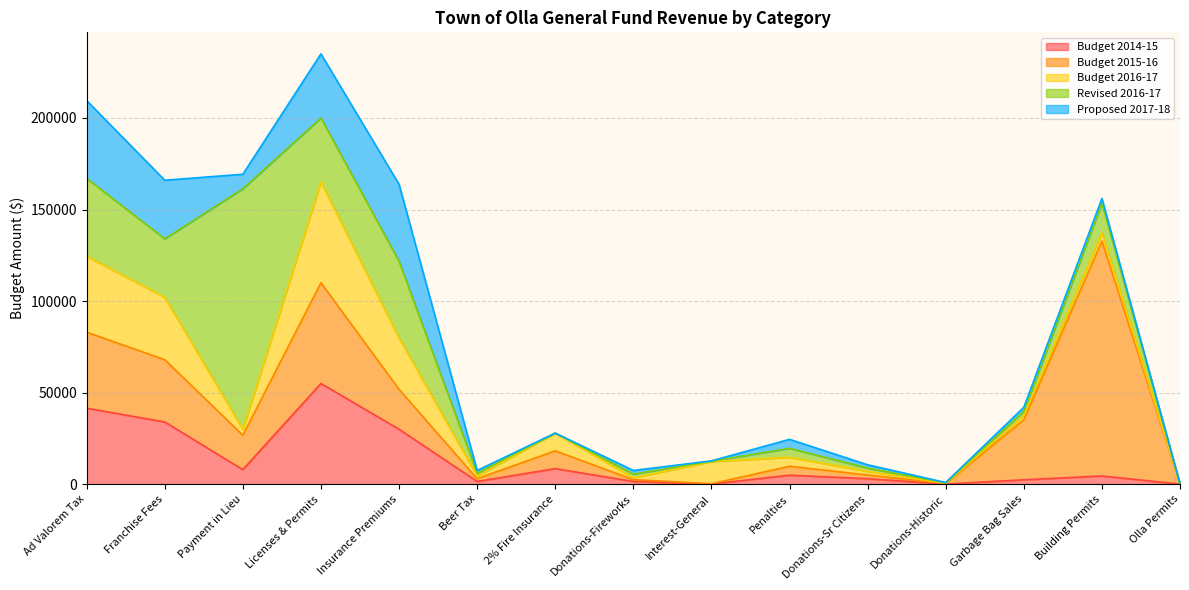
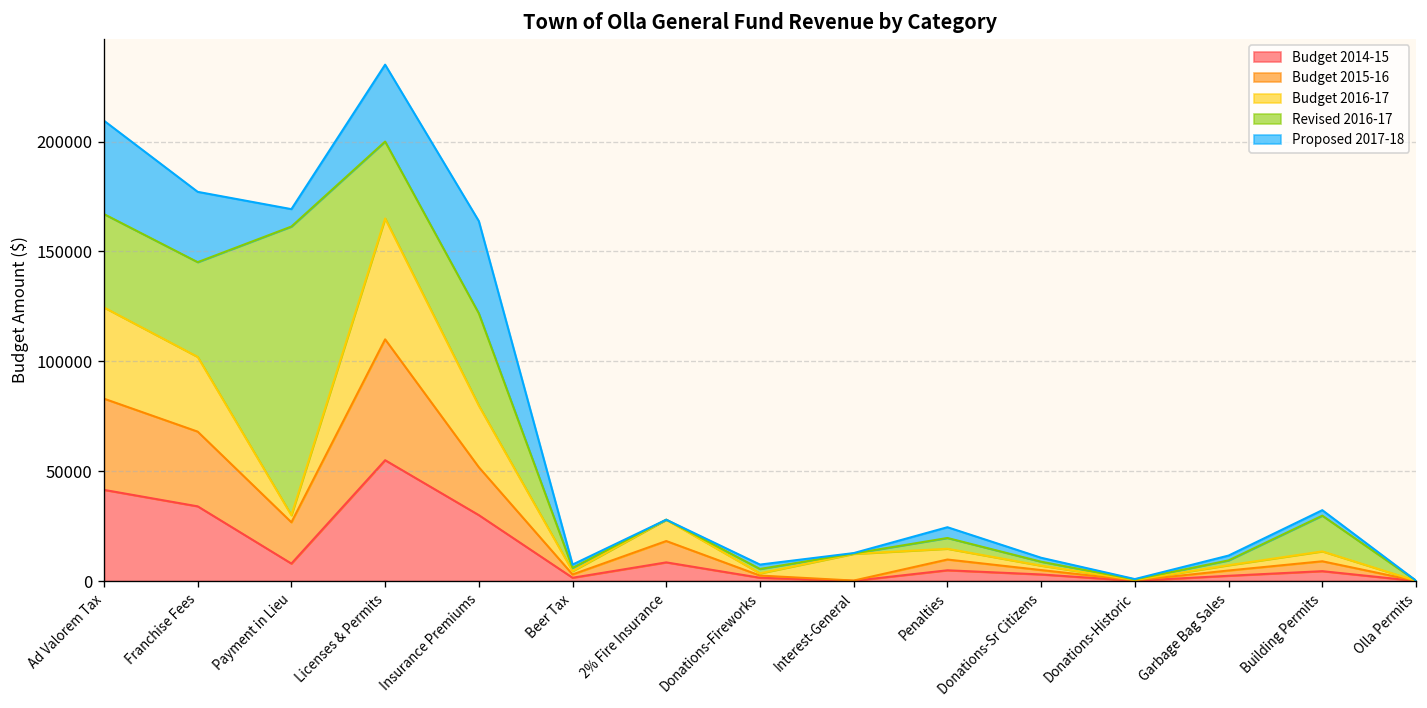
  {
    "Budget 2014-15": {
      "Ad Valorem Tax": 42000,
      "Franchise Fees": 34000,
      "Payment in Lieu": 8000,
      "Licenses & Permits": 55000,
      "Insurance Premiums": 30000,
      "Beer Tax": 2000,
      "2% Fire Insurance": 9000,
      "Penalties": 5000,
      "Donations-Sr Citizens": 3000,
      "Garbage Bag Sales": 2000,
      "Building Permits": 5000
    },
    "Budget 2015-16": {
      "Ad Valorem Tax": 42000,
      "Franchise Fees": 34000,
      "Payment in Lieu": 19000,
      "Licenses & Permits": 55000,
      "Insurance Premiums": 22000,
      "Beer Tax": 2000,
      "2% Fire Insurance": 10000,
      "Penalties": 5000,
      "Donations-Sr Citizens": 2000,
-     "Garbage Bag Sales": 33000,
-     "Building Permits": 128000
+     "Garbage Bag Sales": 2000,
+     "Building Permits": 5000
    },
    "Budget 2016-17": {
      "Ad Valorem Tax": 42000,
      "Franchise Fees": 34000,
      "Payment in Lieu": 3000,
      "Licenses & Permits": 55000,
      "Insurance Premiums": 28000,
      "Beer Tax": 2000,
      "Penalties": 5000,
      "Donations-Sr Citizens": 2000,
      "Garbage Bag Sales": 2000,
      "Building Permits": 5000
    },
    "Revised 2016-17": {
      "Ad Valorem Tax": 43000,
-     "Franchise Fees": 32000,
+     "Franchise Fees": 43000,
      "Payment in Lieu": 131000,
      "Licenses & Permits": 35000,
      "Insurance Premiums": 42000,
      "Beer Tax": 2000,
      "Donations-Fireworks": 2000,
      "Penalties": 5000,
      "Donations-Sr Citizens": 2000,
      "Garbage Bag Sales": 2000,
      "Building Permits": 16000
    },
    "Proposed 2017-18": {
      "Ad Valorem Tax": 43000,
      "Franchise Fees": 32000,
      "Payment in Lieu": 8000,
      "Licenses & Permits": 35000,
      "Insurance Premiums": 42000,
      "Beer Tax": 2000,
      "Donations-Fireworks": 2000,
      "Penalties": 5000,
      "Donations-Sr Citizens": 2000,
      "Garbage Bag Sales": 2000,
      "Building Permits": 3000
    }
  }
